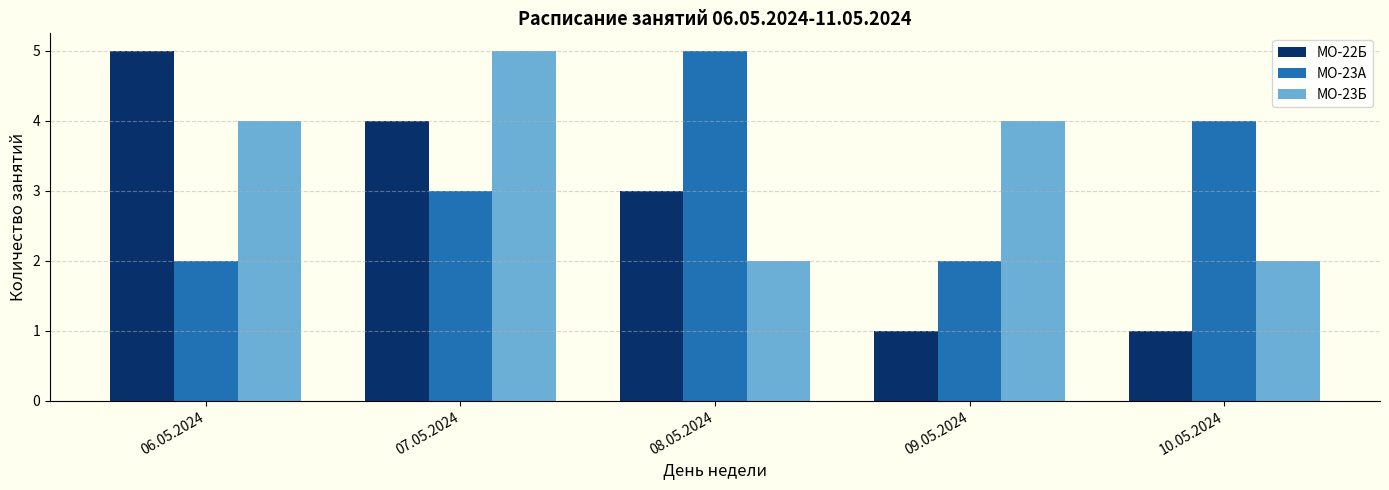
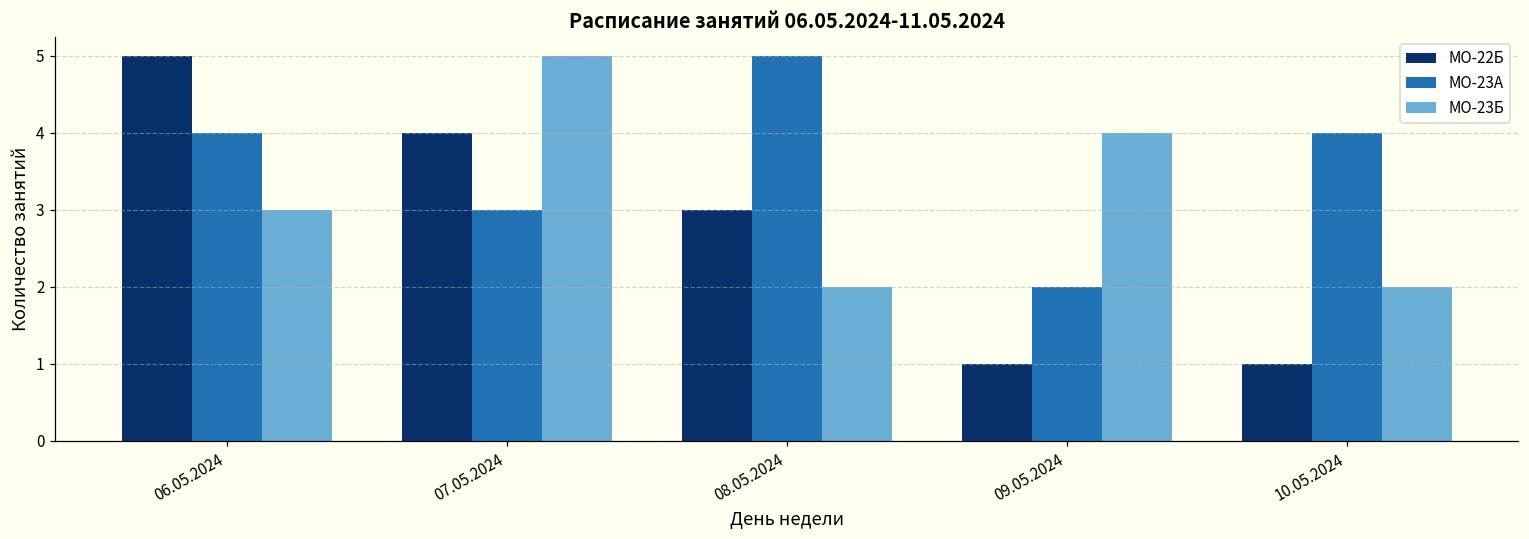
  {
    "МО-22Б": {
      "06.05.2024": 5,
      "07.05.2024": 4,
      "08.05.2024": 3,
      "09.05.2024": 1,
      "10.05.2024": 1
    },
    "МО-23А": {
-     "06.05.2024": 2,
+     "06.05.2024": 4,
      "07.05.2024": 3,
      "08.05.2024": 5,
      "09.05.2024": 2,
      "10.05.2024": 4
    },
    "МО-23Б": {
-     "06.05.2024": 4,
+     "06.05.2024": 3,
      "07.05.2024": 5,
      "08.05.2024": 2,
      "09.05.2024": 4,
      "10.05.2024": 2
    }
  }
